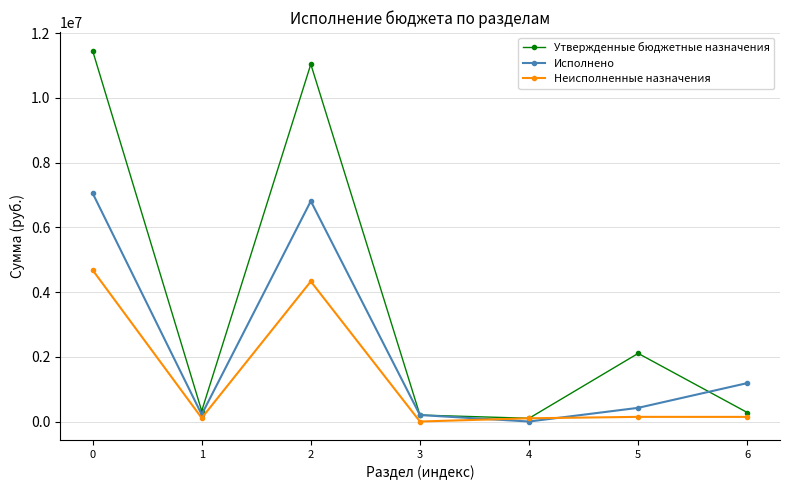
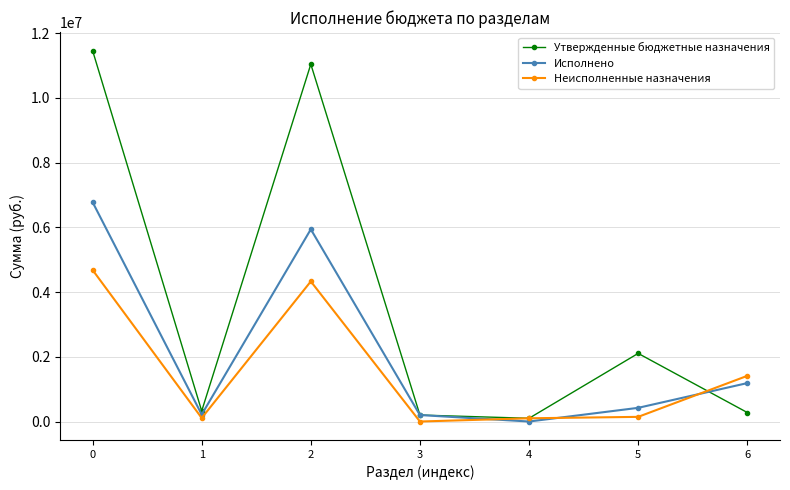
  {
    "Утвержденные бюджетные назначения": {
      "0": 11500000,
      "1": 300000,
      "2": 11000000,
      "5": 2100000,
      "6": 300000
    },
    "Исполнено": {
-     "0": 7100000,
+     "0": 6800000,
      "1": 200000,
-     "2": 6800000,
+     "2": 5900000,
      "4": 0,
      "5": 400000,
      "6": 1200000
    },
    "Неисполненные назначения": {
      "0": 4700000,
      "1": 100000,
      "2": 4300000,
      "3": 0,
      "5": 100000,
-     "6": 100000
+     "6": 1400000
    }
  }
